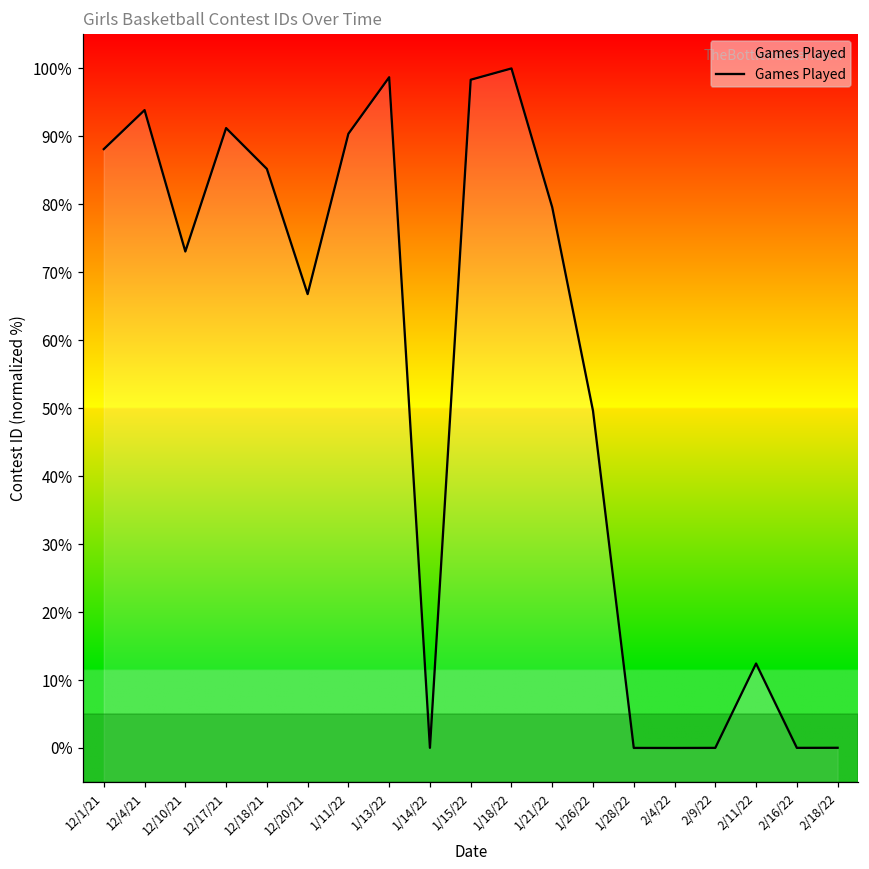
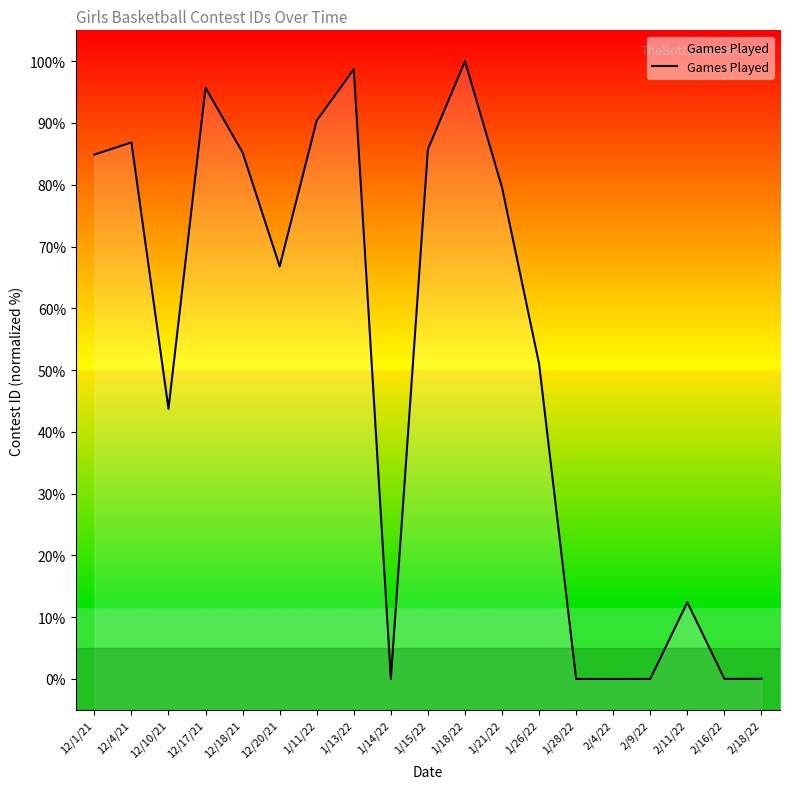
  {
-   "12/1/21": "88%",
-   "12/4/21": "94%",
-   "12/10/21": "73%",
-   "12/17/21": "91%",
+   "12/1/21": "85%",
+   "12/4/21": "87%",
+   "12/10/21": "44%",
+   "12/17/21": "96%",
    "12/18/21": "85%",
    "12/20/21": "67%",
    "1/11/22": "90%",
    "1/13/22": "99%",
    "1/14/22": "0%",
-   "1/15/22": "98%",
+   "1/15/22": "86%",
    "1/18/22": "100%",
    "1/21/22": "80%",
-   "1/26/22": "50%",
+   "1/26/22": "51%",
    "1/28/22": "0%",
    "2/4/22": "0%",
    "2/9/22": "0%",
    "2/11/22": "12%",
    "2/16/22": "0%",
    "2/18/22": "0%"
  }
